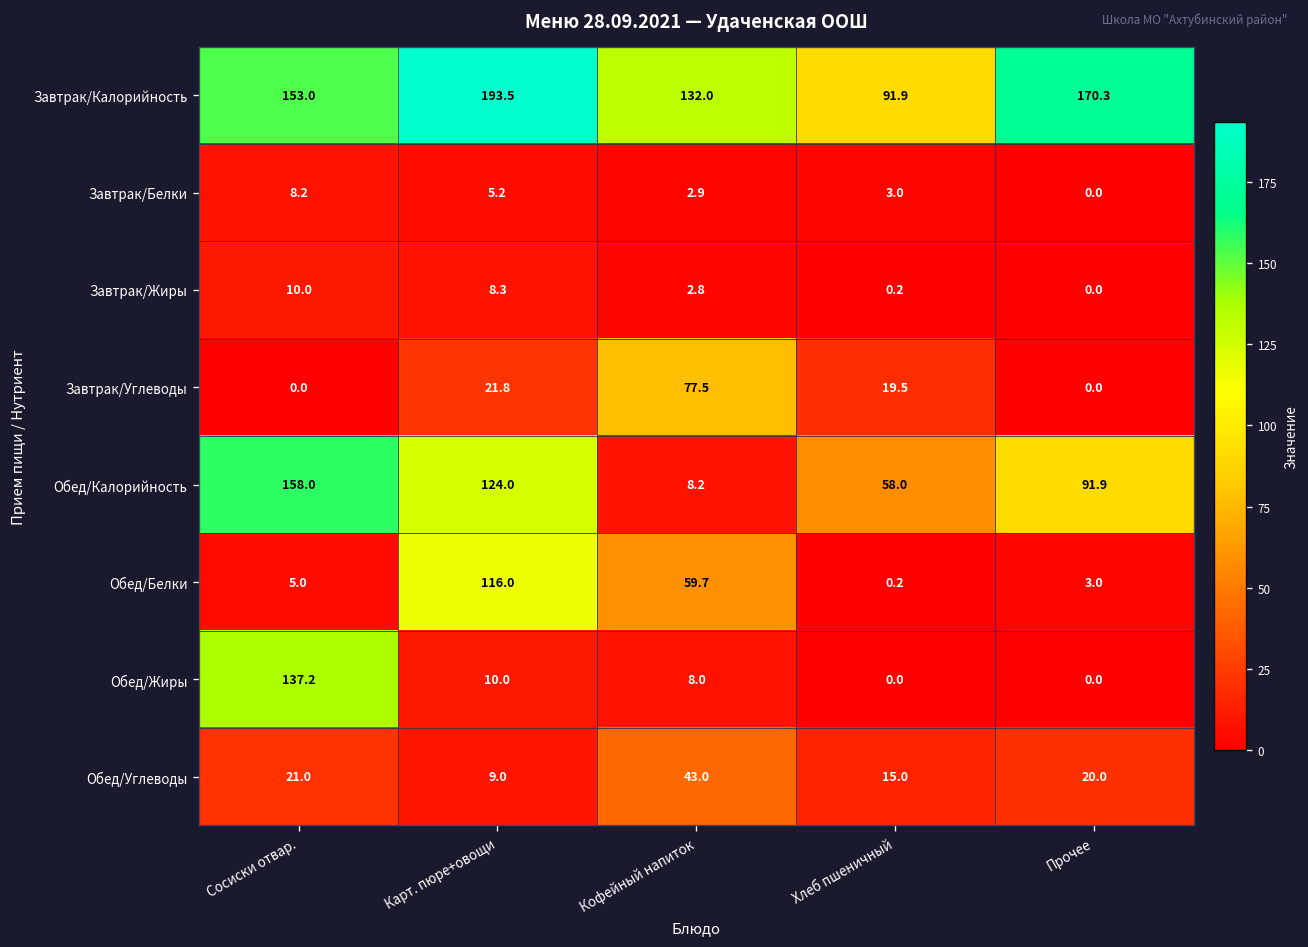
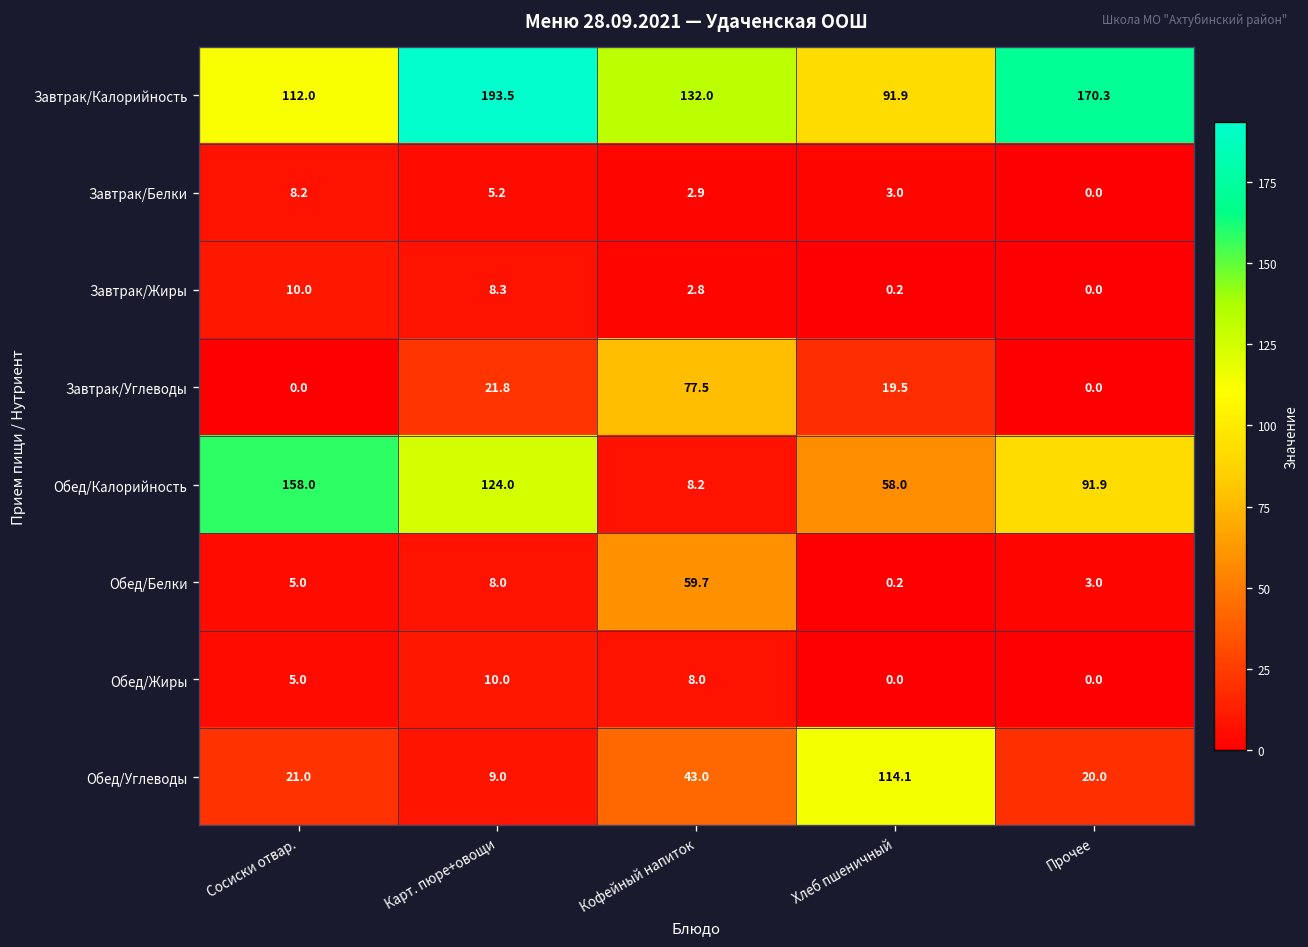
  {
    "Завтрак/Калорийность": {
-     "Сосиски отвар.": 153.0,
+     "Сосиски отвар.": 112.0,
      "Карт. пюре+овощи": 193.5,
      "Кофейный напиток": 132.0,
      "Хлеб пшеничный": 91.9,
      "Прочее": 170.3
    },
    "Завтрак/Белки": {
      "Сосиски отвар.": 8.2,
      "Карт. пюре+овощи": 5.2,
      "Кофейный напиток": 2.9,
      "Хлеб пшеничный": 3.0,
      "Прочее": 0.0
    },
    "Завтрак/Жиры": {
      "Сосиски отвар.": 10.0,
      "Карт. пюре+овощи": 8.3,
      "Кофейный напиток": 2.8,
      "Хлеб пшеничный": 0.2,
      "Прочее": 0.0
    },
    "Завтрак/Углеводы": {
      "Сосиски отвар.": 0.0,
      "Карт. пюре+овощи": 21.8,
      "Кофейный напиток": 77.5,
      "Хлеб пшеничный": 19.5,
      "Прочее": 0.0
    },
    "Обед/Калорийность": {
      "Сосиски отвар.": 158.0,
      "Карт. пюре+овощи": 124.0,
      "Кофейный напиток": 8.2,
      "Хлеб пшеничный": 58.0,
      "Прочее": 91.9
    },
    "Обед/Белки": {
      "Сосиски отвар.": 5.0,
-     "Карт. пюре+овощи": 116.0,
+     "Карт. пюре+овощи": 8.0,
      "Кофейный напиток": 59.7,
      "Хлеб пшеничный": 0.2,
      "Прочее": 3.0
    },
    "Обед/Жиры": {
-     "Сосиски отвар.": 137.2,
+     "Сосиски отвар.": 5.0,
      "Карт. пюре+овощи": 10.0,
      "Кофейный напиток": 8.0,
      "Хлеб пшеничный": 0.0,
      "Прочее": 0.0
    },
    "Обед/Углеводы": {
      "Сосиски отвар.": 21.0,
      "Карт. пюре+овощи": 9.0,
      "Кофейный напиток": 43.0,
-     "Хлеб пшеничный": 15.0,
+     "Хлеб пшеничный": 114.1,
      "Прочее": 20.0
    }
  }
